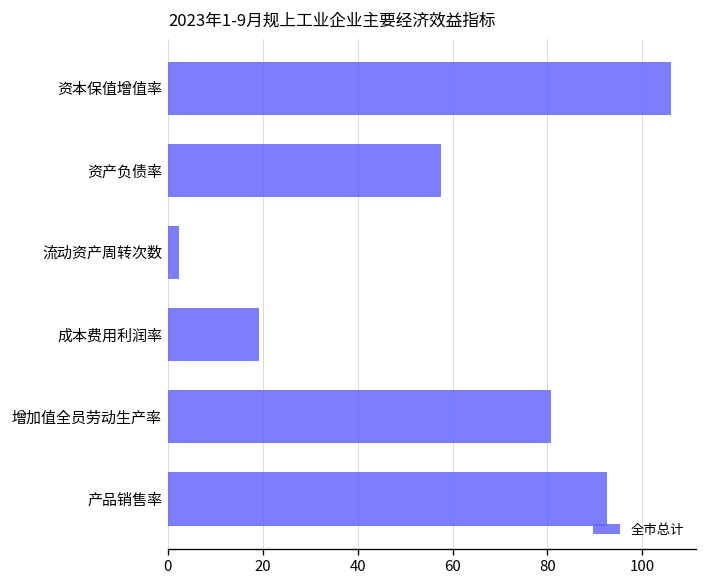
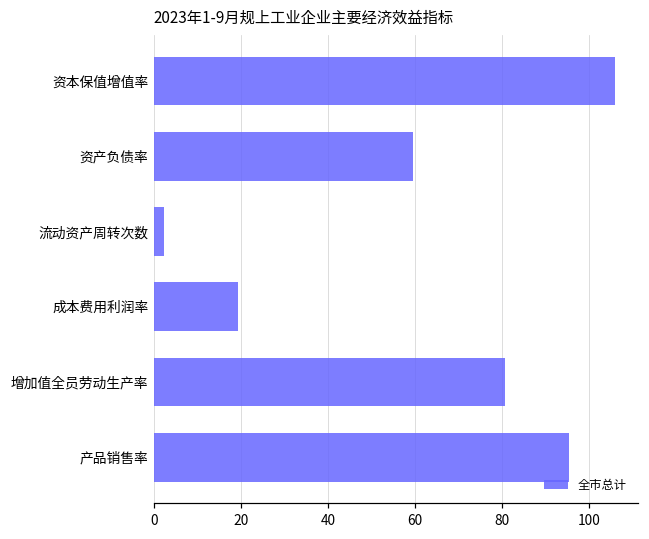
  {
    "资本保值增值率": 106,
-   "资产负债率": 58,
+   "资产负债率": 60,
    "流动资产周转次数": 2,
    "成本费用利润率": 19,
    "增加值全员劳动生产率": 81,
-   "产品销售率": 93
+   "产品销售率": 95
  }
